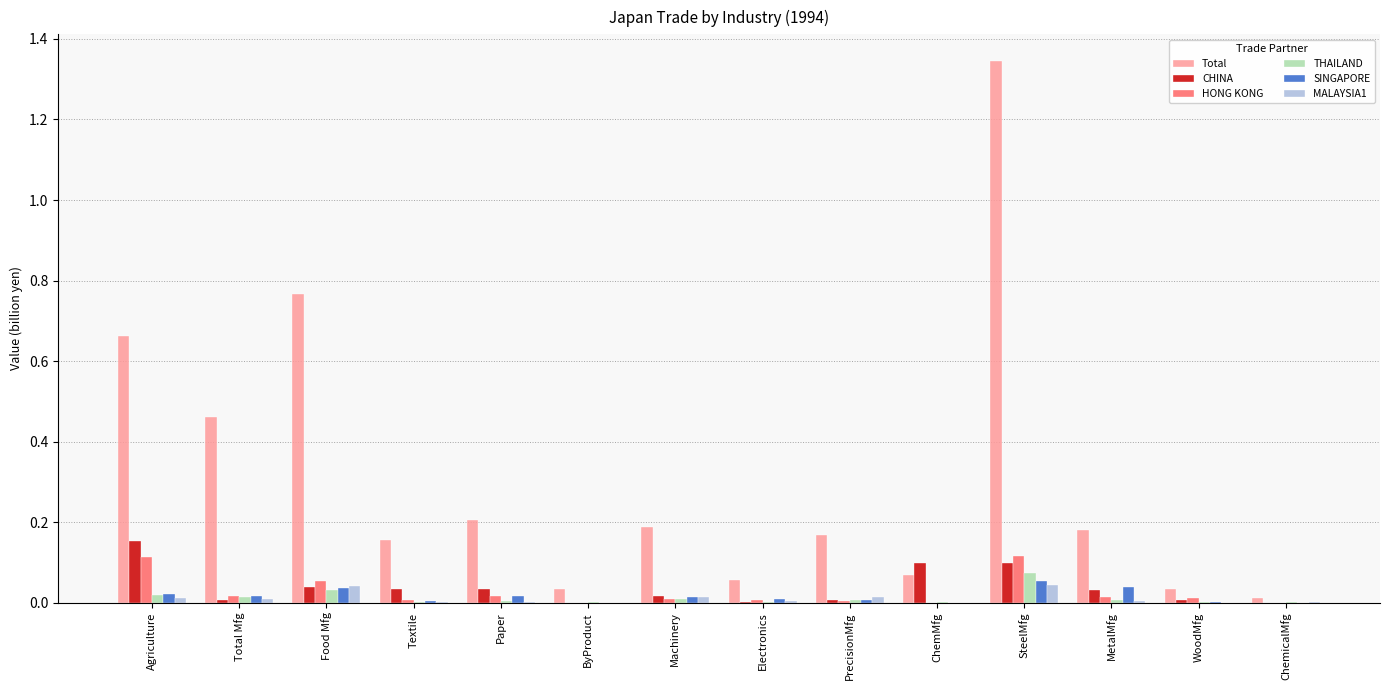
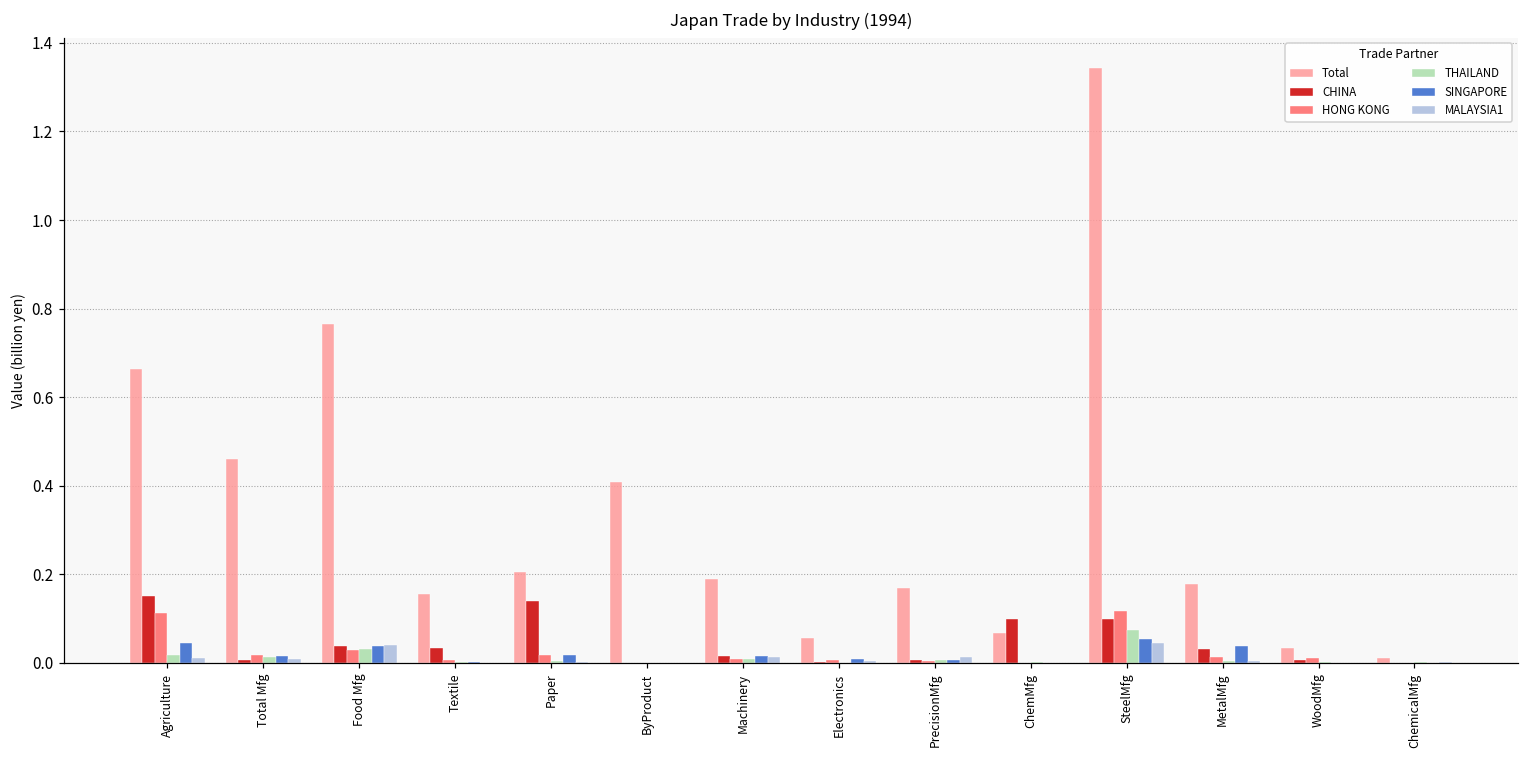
  {
    "Total": {
      "Agriculture": 0.66,
      "Total Mfg": 0.46,
      "Food Mfg": 0.77,
      "Textile": 0.15,
      "Paper": 0.20,
-     "ByProduct": 0.03,
+     "ByProduct": 0.41,
      "Machinery": 0.19,
      "Electronics": 0.06,
      "PrecisionMfg": 0.17,
      "ChemMfg": 0.07,
      "SteelMfg": 1.34,
      "MetalMfg": 0.18,
      "WoodMfg": 0.03,
      "ChemicalMfg": 0.01
    },
    "CHINA": {
      "Agriculture": 0.15,
      "Total Mfg": 0.01,
      "Food Mfg": 0.04,
      "Textile": 0.03,
-     "Paper": 0.03,
+     "Paper": 0.14,
      "Machinery": 0.02,
      "PrecisionMfg": 0.01,
      "ChemMfg": 0.10,
      "SteelMfg": 0.10,
      "MetalMfg": 0.03
    },
    "HONG KONG": {
      "Agriculture": 0.11,
      "Total Mfg": 0.02,
-     "Food Mfg": 0.05,
+     "Food Mfg": 0.03,
      "Textile": 0.01,
      "Paper": 0.02,
      "Machinery": 0.01,
      "SteelMfg": 0.12,
      "MetalMfg": 0.01,
      "WoodMfg": 0.01
    },
    "THAILAND": {
      "Agriculture": 0.02,
      "Total Mfg": 0.01,
      "Food Mfg": 0.03,
      "Machinery": 0.01,
      "PrecisionMfg": 0.01,
      "SteelMfg": 0.07
    },
    "SINGAPORE": {
-     "Agriculture": 0.02,
+     "Agriculture": 0.05,
      "Total Mfg": 0.02,
      "Food Mfg": 0.04,
      "Paper": 0.02,
      "Machinery": 0.02,
      "Electronics": 0.01,
      "SteelMfg": 0.05,
      "MetalMfg": 0.04
    },
    "MALAYSIA1": {
      "Agriculture": 0.01,
      "Total Mfg": 0.01,
      "Food Mfg": 0.04,
      "Machinery": 0.01,
      "PrecisionMfg": 0.01,
      "SteelMfg": 0.04
    }
  }
